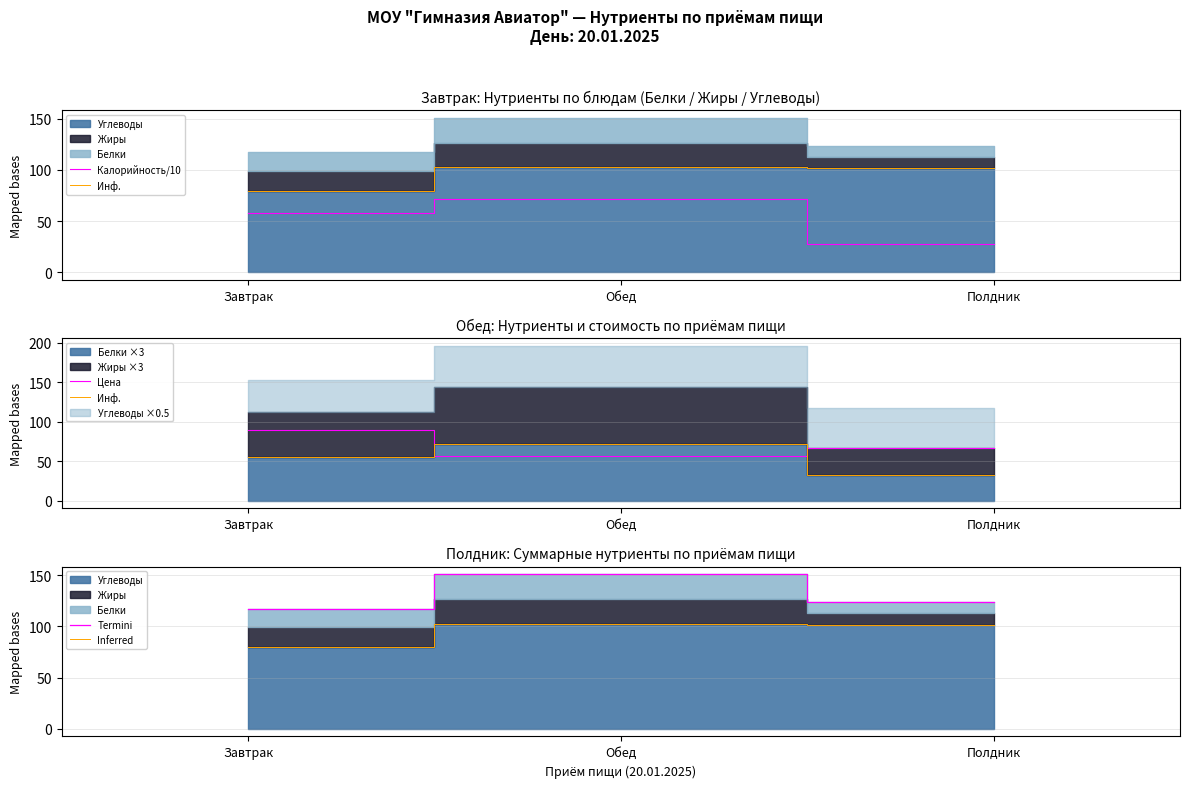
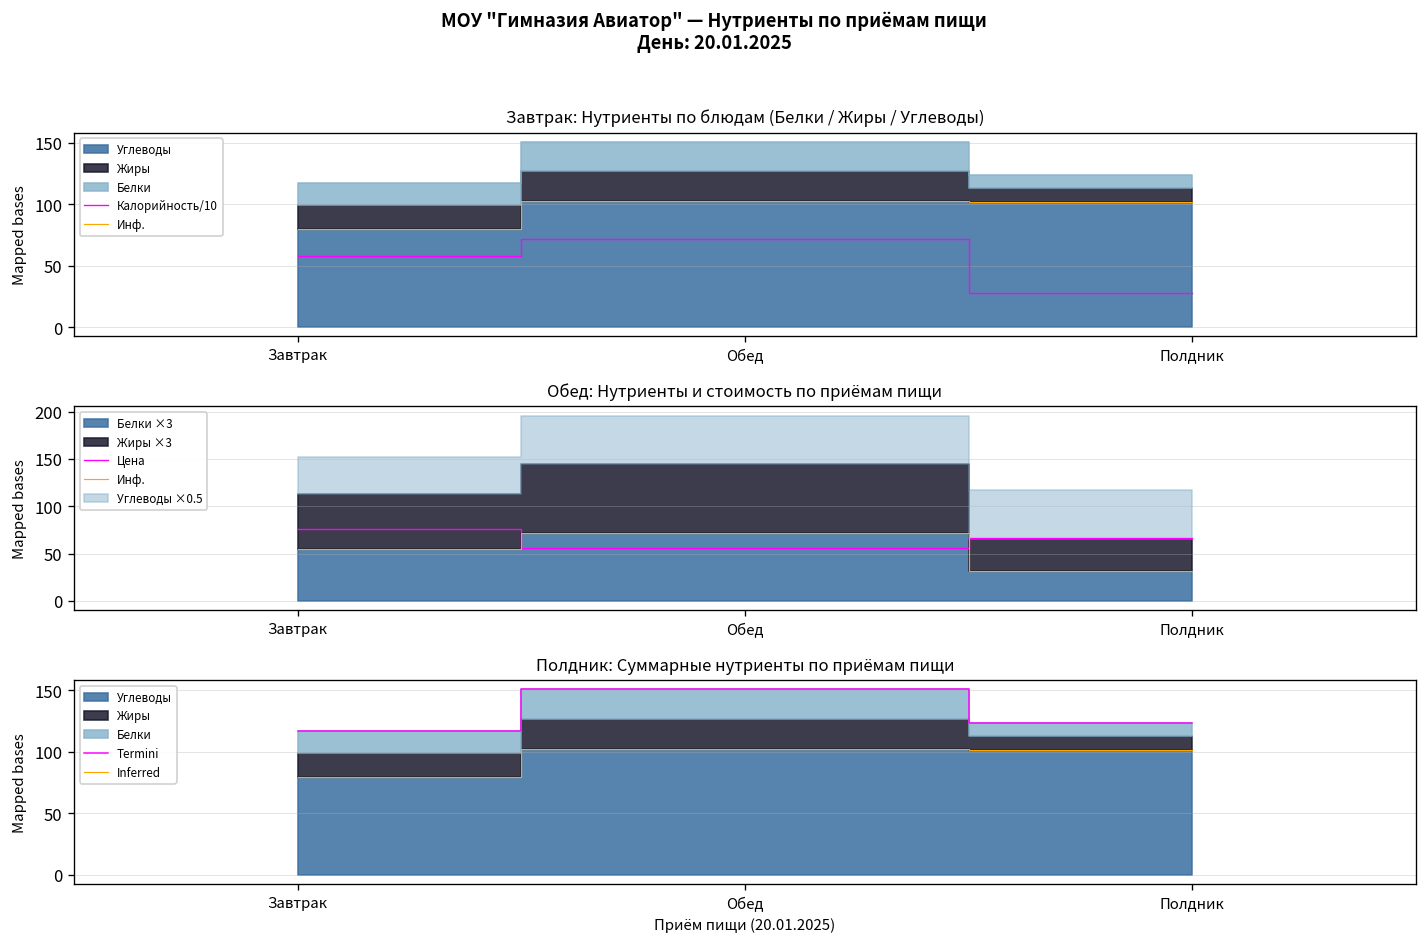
  {
    "Завтрак: Нутриенты по блюдам (Белки / Жиры / Углеводы)": {
      "Калорийность/10": {
        "Завтрак": 58,
        "Обед": 72,
        "Полдник": 28
      },
      "Инф.": {
        "Обед": 103
      }
    },
    "Обед: Нутриенты и стоимость по приёмам пищи": {
      "Цена": {
-       "Завтрак": 90,
+       "Завтрак": 80,
        "Обед": 60
      },
      "Инф.": {
        "Обед": 70
      }
    },
    "Полдник: Суммарные нутриенты по приёмам пищи": {
      "Termini": {
        "Обед": 151
      },
      "Inferred": {
        "Обед": 103
      }
    }
  }
